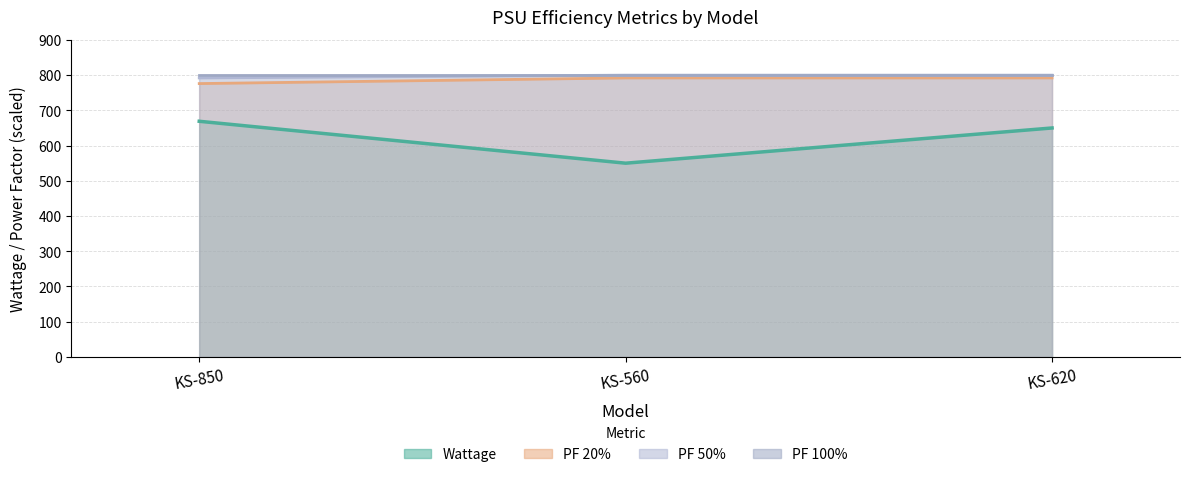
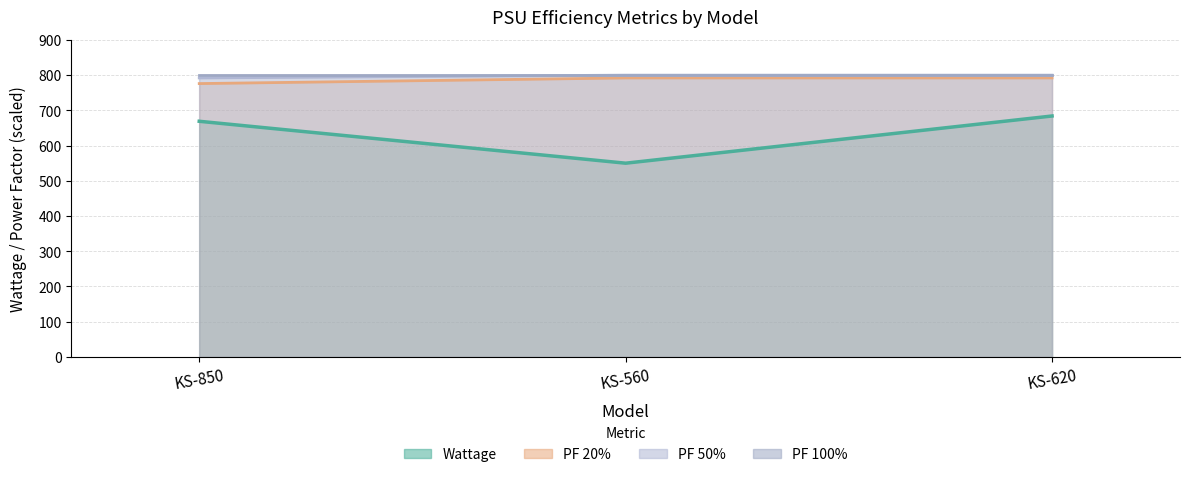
  {
    "Wattage": {
      "KS-850": 670,
      "KS-560": 550,
-     "KS-620": 650
+     "KS-620": 680
    }
  }
